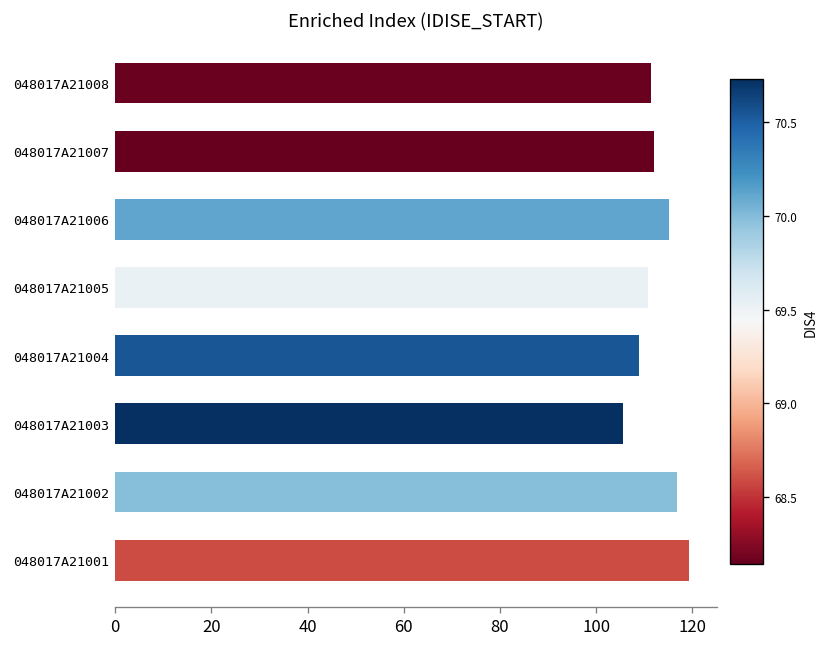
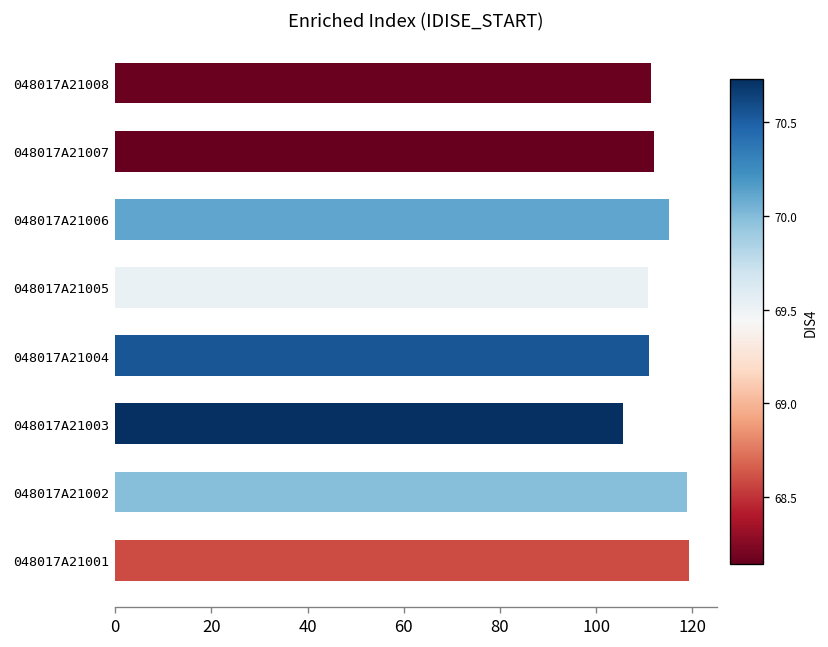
  {
    "048017A21008": 111,
    "048017A21007": 112,
    "048017A21006": 115,
    "048017A21005": 111,
-   "048017A21004": 109,
+   "048017A21004": 111,
    "048017A21003": 106,
-   "048017A21002": 117,
+   "048017A21002": 119,
    "048017A21001": 119
  }
